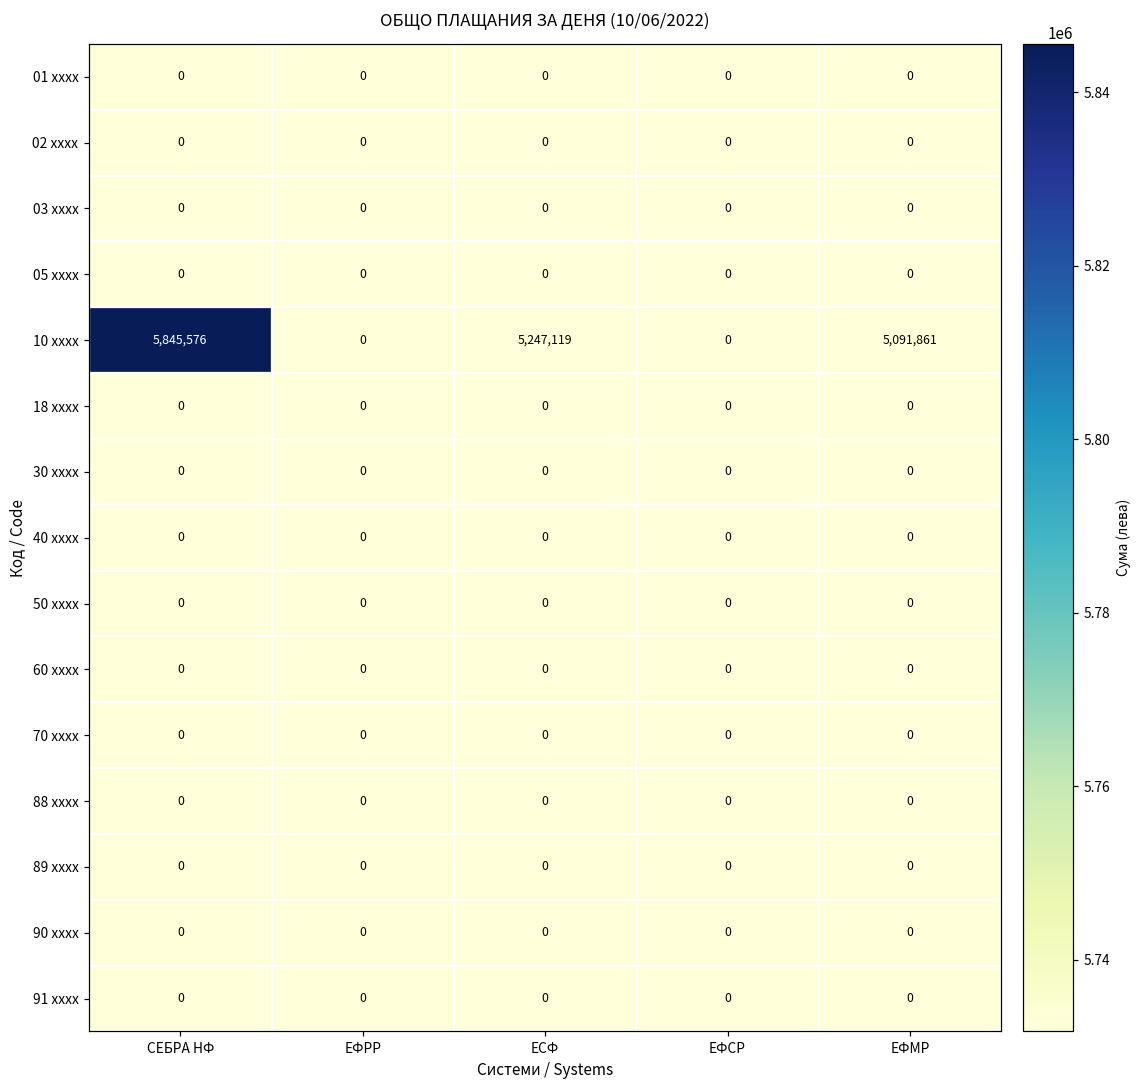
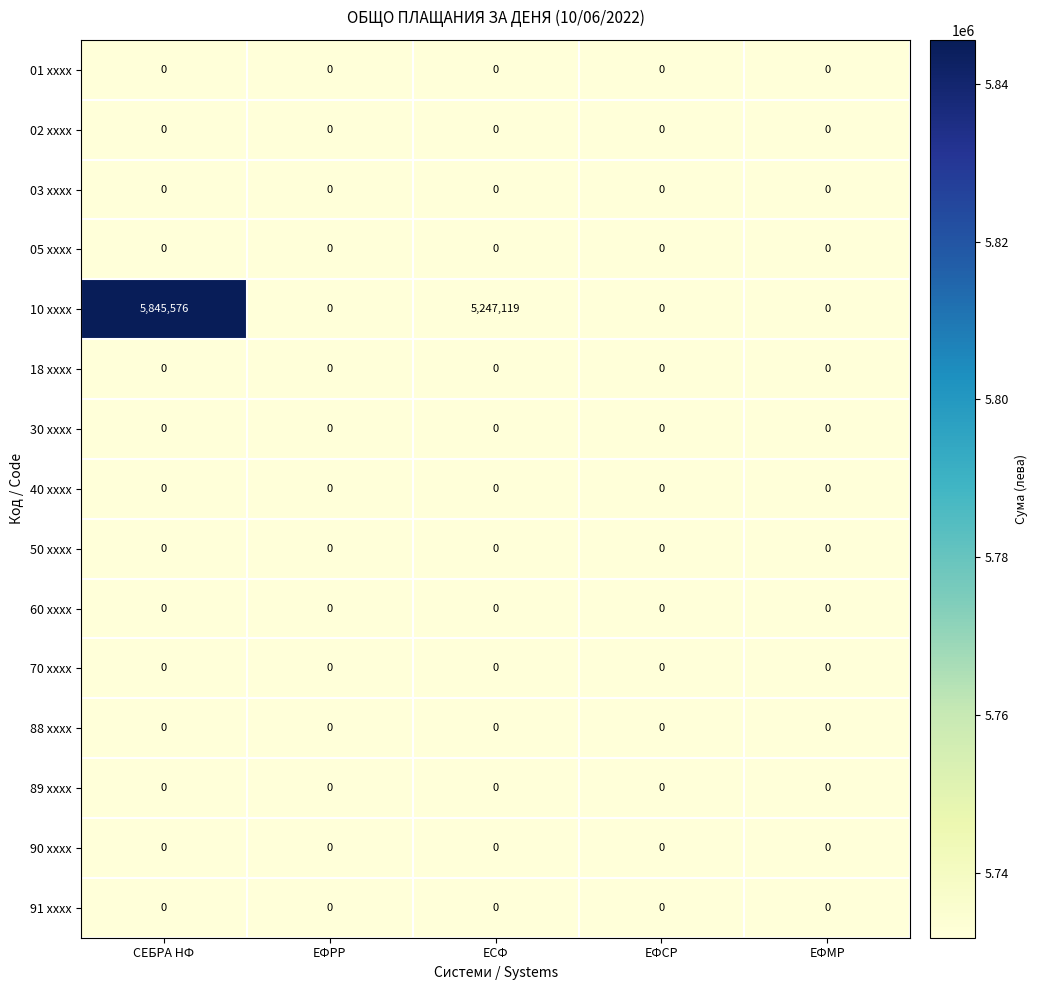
  {
    "01 xxxx": {
      "СЕБРА НФ": "0",
      "ЕФРР": "0",
      "ЕСФ": "0",
      "ЕФСР": "0",
      "ЕФМР": "0"
    },
    "02 xxxx": {
      "СЕБРА НФ": "0",
      "ЕФРР": "0",
      "ЕСФ": "0",
      "ЕФСР": "0",
      "ЕФМР": "0"
    },
    "03 xxxx": {
      "СЕБРА НФ": "0",
      "ЕФРР": "0",
      "ЕСФ": "0",
      "ЕФСР": "0",
      "ЕФМР": "0"
    },
    "05 xxxx": {
      "СЕБРА НФ": "0",
      "ЕФРР": "0",
      "ЕСФ": "0",
      "ЕФСР": "0",
      "ЕФМР": "0"
    },
    "10 xxxx": {
      "СЕБРА НФ": "5,845,576",
      "ЕФРР": "0",
      "ЕСФ": "5,247,119",
      "ЕФСР": "0",
-     "ЕФМР": "5,091,861"
+     "ЕФМР": "0"
    },
    "18 xxxx": {
      "СЕБРА НФ": "0",
      "ЕФРР": "0",
      "ЕСФ": "0",
      "ЕФСР": "0",
      "ЕФМР": "0"
    },
    "30 xxxx": {
      "СЕБРА НФ": "0",
      "ЕФРР": "0",
      "ЕСФ": "0",
      "ЕФСР": "0",
      "ЕФМР": "0"
    },
    "40 xxxx": {
      "СЕБРА НФ": "0",
      "ЕФРР": "0",
      "ЕСФ": "0",
      "ЕФСР": "0",
      "ЕФМР": "0"
    },
    "50 xxxx": {
      "СЕБРА НФ": "0",
      "ЕФРР": "0",
      "ЕСФ": "0",
      "ЕФСР": "0",
      "ЕФМР": "0"
    },
    "60 xxxx": {
      "СЕБРА НФ": "0",
      "ЕФРР": "0",
      "ЕСФ": "0",
      "ЕФСР": "0",
      "ЕФМР": "0"
    },
    "70 xxxx": {
      "СЕБРА НФ": "0",
      "ЕФРР": "0",
      "ЕСФ": "0",
      "ЕФСР": "0",
      "ЕФМР": "0"
    },
    "88 xxxx": {
      "СЕБРА НФ": "0",
      "ЕФРР": "0",
      "ЕСФ": "0",
      "ЕФСР": "0",
      "ЕФМР": "0"
    },
    "89 xxxx": {
      "СЕБРА НФ": "0",
      "ЕФРР": "0",
      "ЕСФ": "0",
      "ЕФСР": "0",
      "ЕФМР": "0"
    },
    "90 xxxx": {
      "СЕБРА НФ": "0",
      "ЕФРР": "0",
      "ЕСФ": "0",
      "ЕФСР": "0",
      "ЕФМР": "0"
    },
    "91 xxxx": {
      "СЕБРА НФ": "0",
      "ЕФРР": "0",
      "ЕСФ": "0",
      "ЕФСР": "0",
      "ЕФМР": "0"
    }
  }
